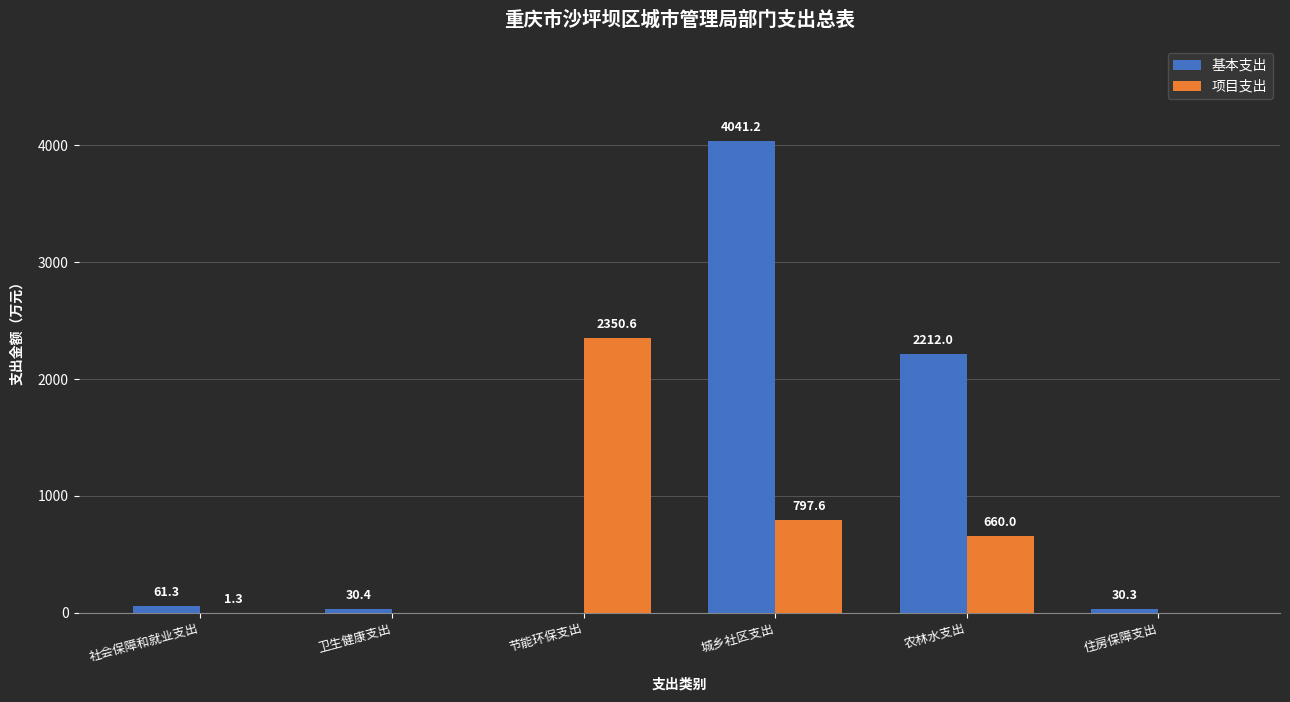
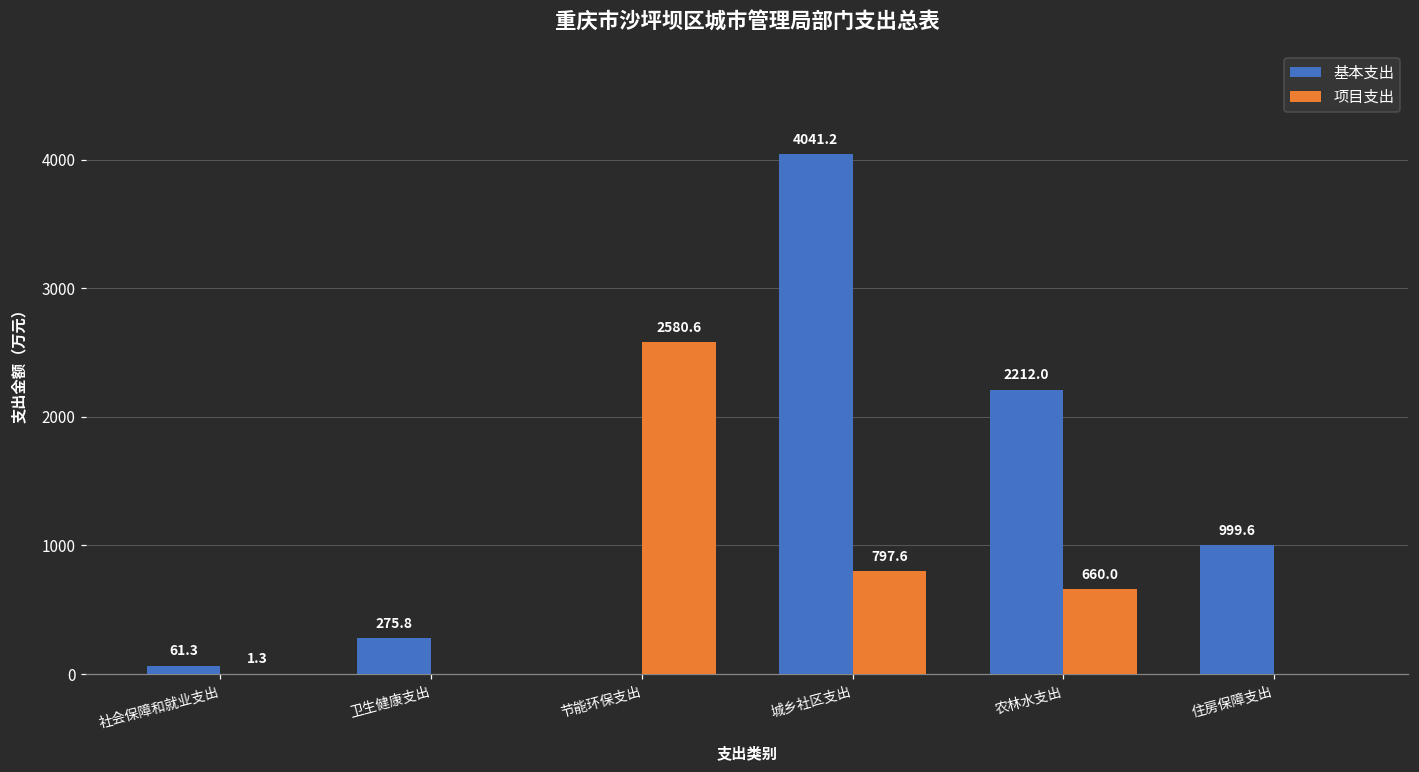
  {
    "基本支出": {
      "社会保障和就业支出": 61.3,
-     "卫生健康支出": 30.4,
+     "卫生健康支出": 275.8,
      "城乡社区支出": 4041.2,
      "农林水支出": 2212.0,
-     "住房保障支出": 30.3
+     "住房保障支出": 999.6
    },
    "项目支出": {
      "社会保障和就业支出": 1.3,
-     "节能环保支出": 2350.6,
+     "节能环保支出": 2580.6,
      "城乡社区支出": 797.6,
      "农林水支出": 660.0
    }
  }
